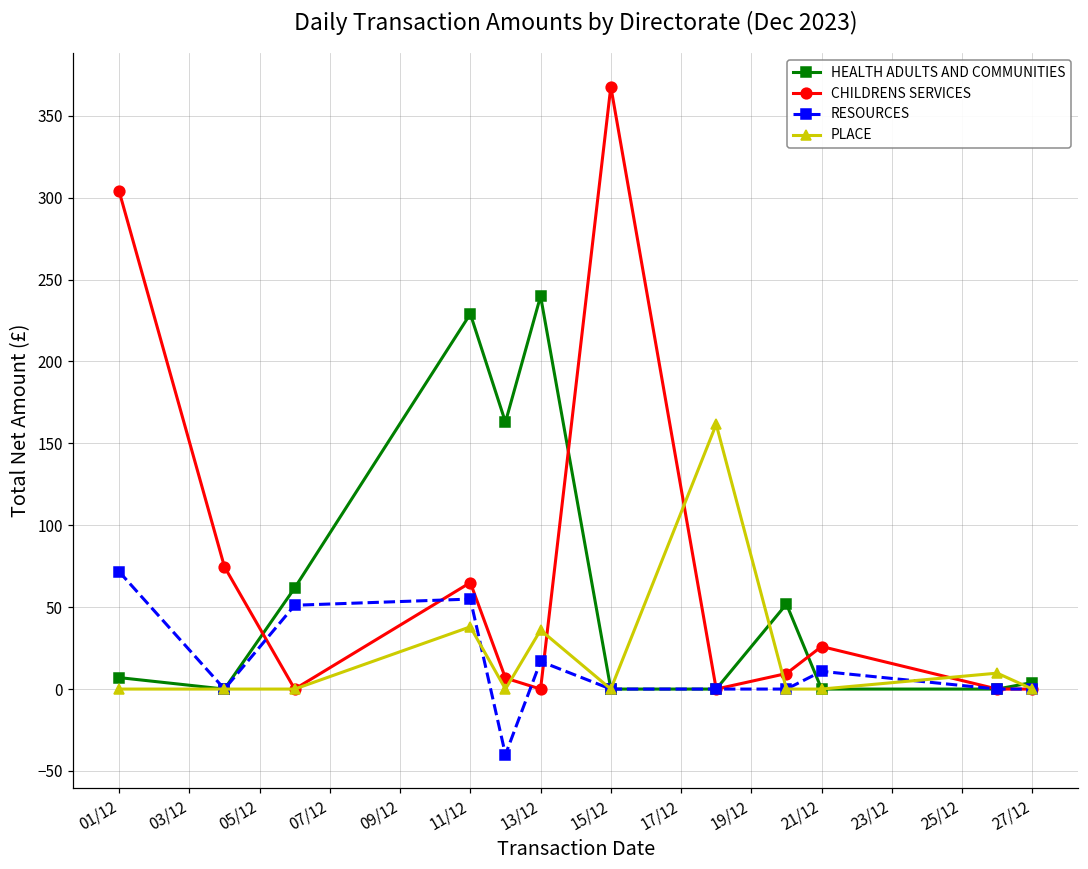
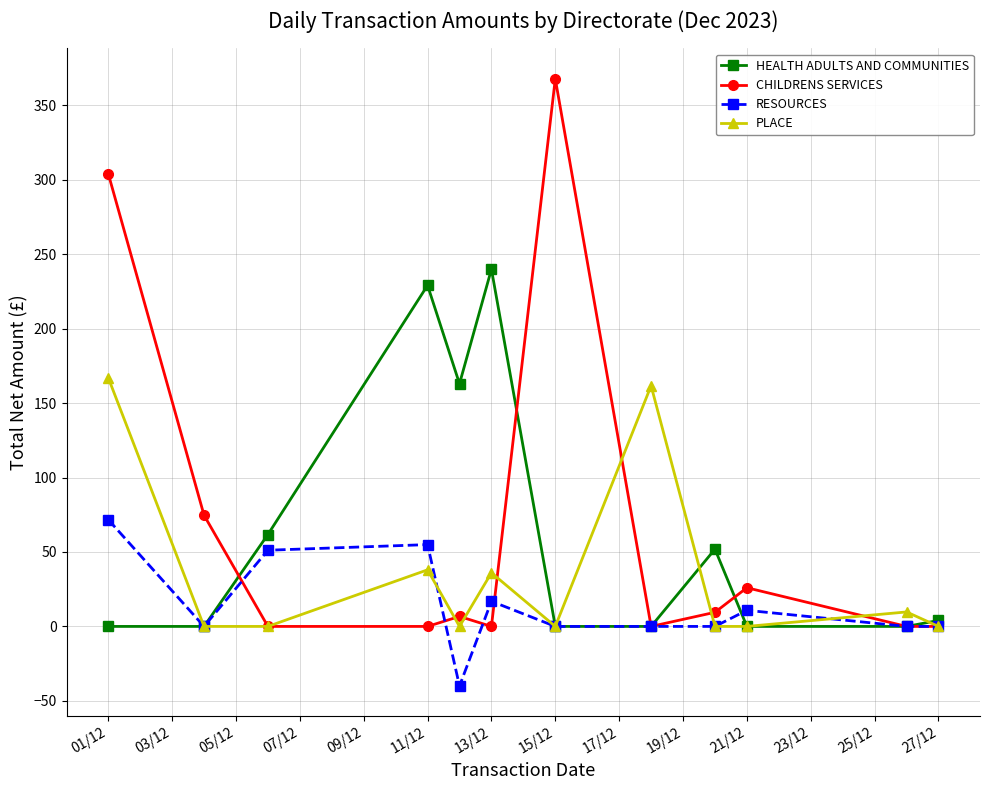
  {
    "HEALTH ADULTS AND COMMUNITIES": {
-     "01/12": 7,
+     "01/12": 0,
      "11/12": 229,
      "13/12": 240,
      "27/12": 4
    },
    "CHILDRENS SERVICES": {
      "01/12": 304,
-     "11/12": 65,
+     "11/12": 0,
      "13/12": 0,
      "15/12": 368,
      "21/12": 26
    },
    "RESOURCES": {
      "01/12": 72,
      "11/12": 55,
      "13/12": 17,
      "21/12": 11
    },
    "PLACE": {
-     "01/12": 0,
+     "01/12": 167,
      "11/12": 38,
      "13/12": 36
    }
  }
